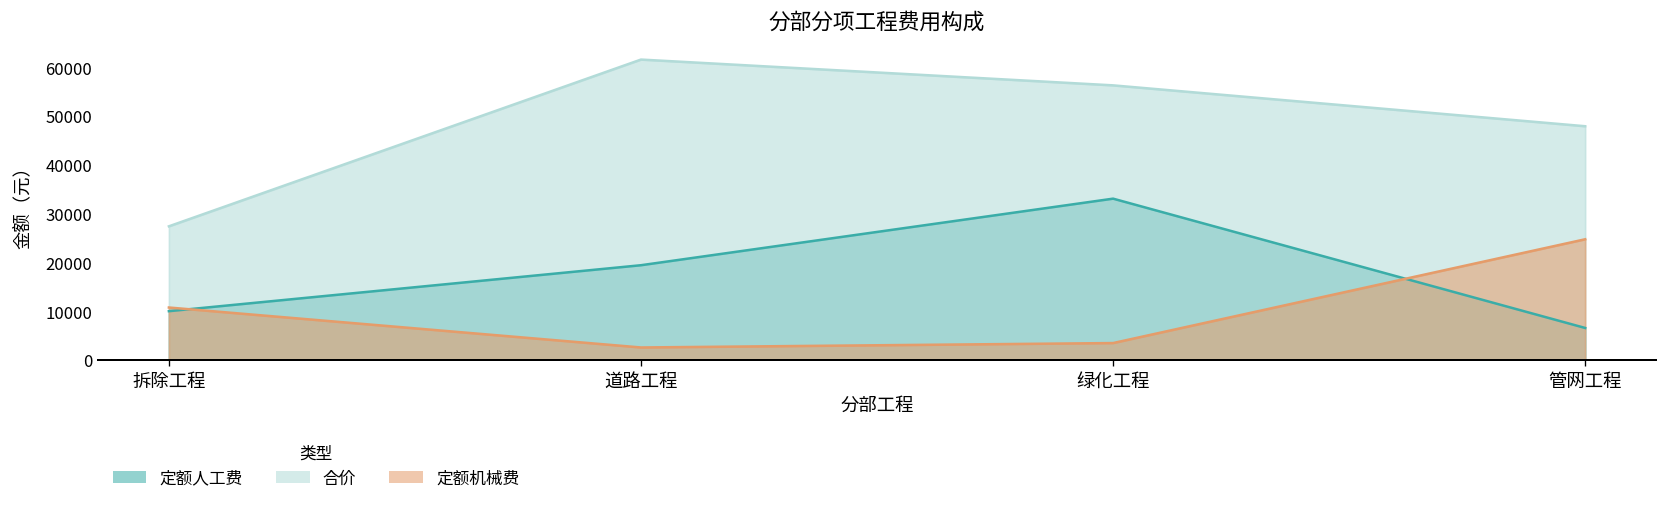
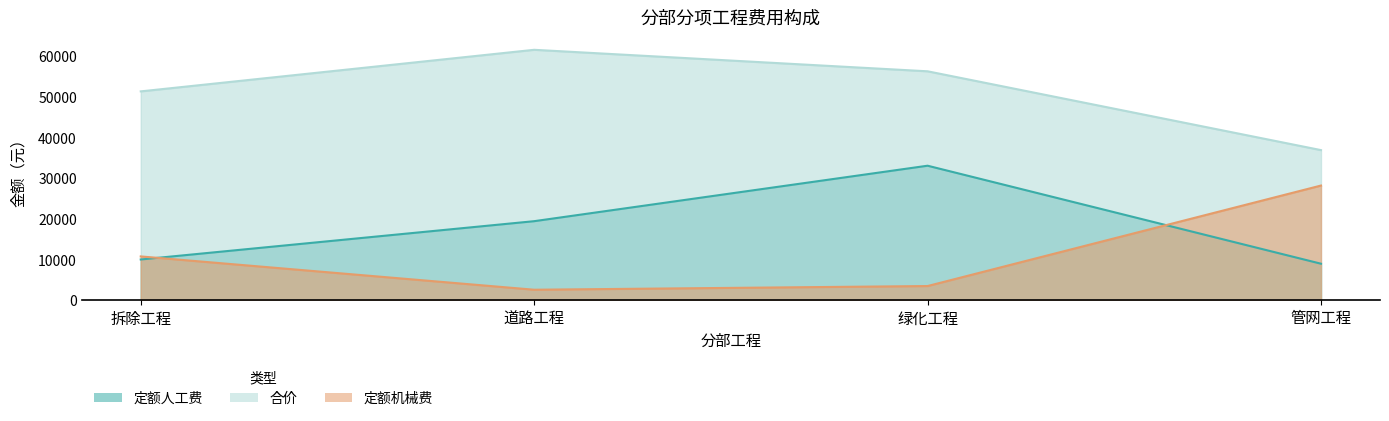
  {
    "定额人工费": {
      "拆除工程": 10000,
      "道路工程": 19000,
      "绿化工程": 33000,
-     "管网工程": 7000
+     "管网工程": 9000
    },
    "合价": {
-     "拆除工程": 27000,
+     "拆除工程": 51000,
      "道路工程": 62000,
      "绿化工程": 56000,
-     "管网工程": 48000
+     "管网工程": 37000
    },
    "定额机械费": {
      "拆除工程": 11000,
      "道路工程": 3000,
      "绿化工程": 3000,
-     "管网工程": 25000
+     "管网工程": 28000
    }
  }
